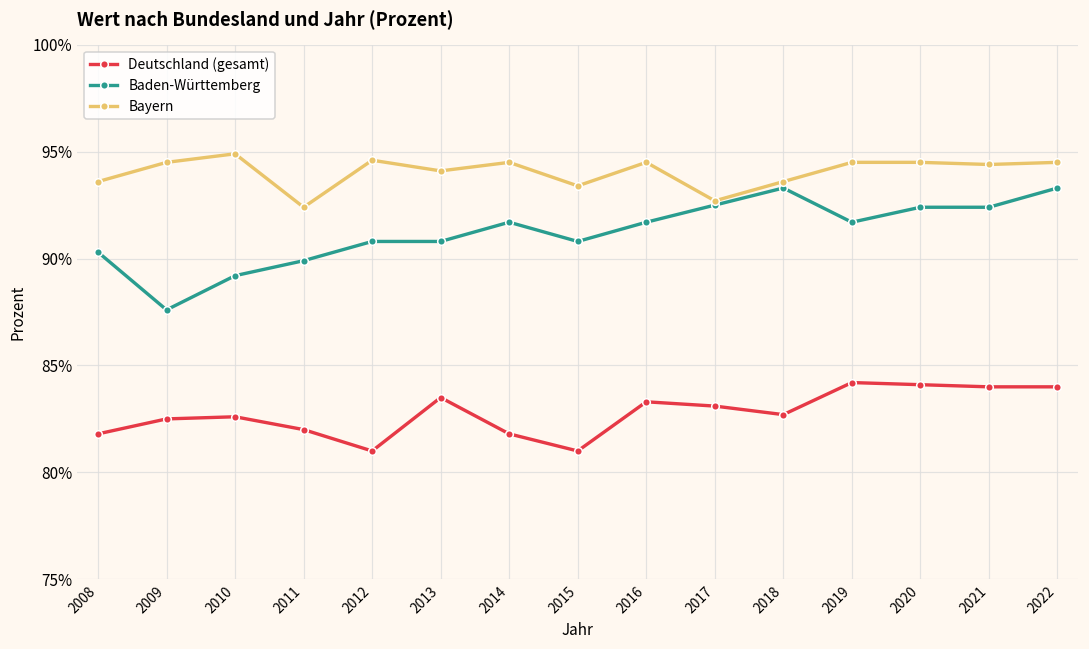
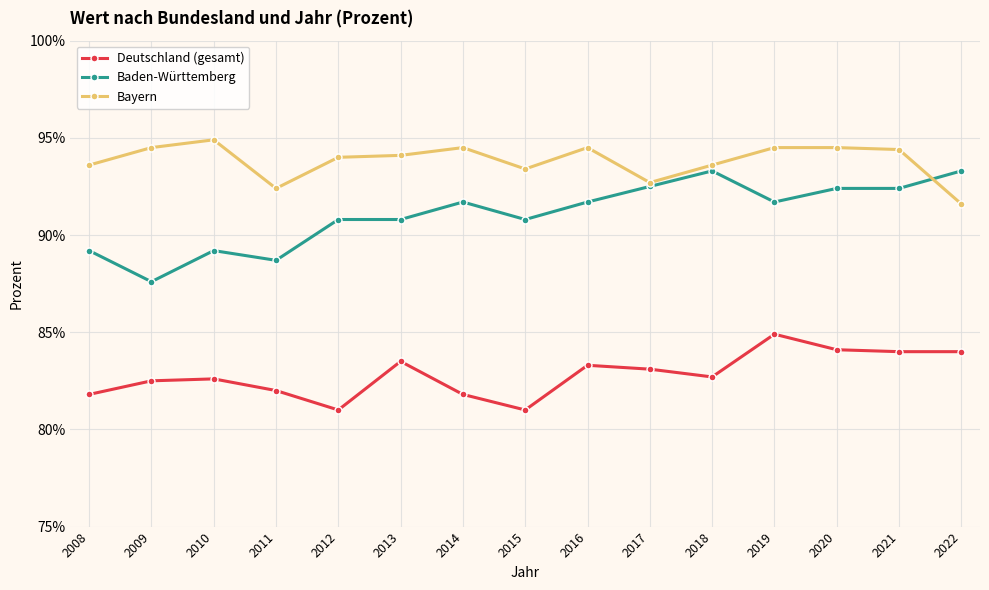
  {
    "Deutschland (gesamt)": {
      "2008": "81.8%",
      "2009": "82.5%",
      "2010": "82.6%",
      "2011": "82.0%",
      "2012": "81.0%",
      "2013": "83.5%",
      "2014": "81.8%",
      "2015": "81.0%",
      "2016": "83.3%",
      "2017": "83.1%",
      "2018": "82.7%",
-     "2019": "84.2%",
+     "2019": "84.9%",
      "2020": "84.1%",
      "2021": "84.0%",
      "2022": "84.0%"
    },
    "Baden-Württemberg": {
-     "2008": "90.3%",
+     "2008": "89.2%",
      "2009": "87.6%",
      "2010": "89.2%",
-     "2011": "89.9%",
+     "2011": "88.7%",
      "2012": "90.8%",
      "2013": "90.8%",
      "2014": "91.7%",
      "2015": "90.8%",
      "2016": "91.7%",
      "2017": "92.5%",
      "2018": "93.3%",
      "2019": "91.7%",
      "2020": "92.4%",
      "2021": "92.4%",
      "2022": "93.3%"
    },
    "Bayern": {
      "2008": "93.6%",
      "2009": "94.5%",
      "2010": "94.9%",
      "2011": "92.4%",
-     "2012": "94.6%",
+     "2012": "94.0%",
      "2013": "94.1%",
      "2014": "94.5%",
      "2015": "93.4%",
      "2016": "94.5%",
      "2017": "92.7%",
      "2018": "93.6%",
      "2019": "94.5%",
      "2020": "94.5%",
      "2021": "94.4%",
-     "2022": "94.5%"
+     "2022": "91.6%"
    }
  }
